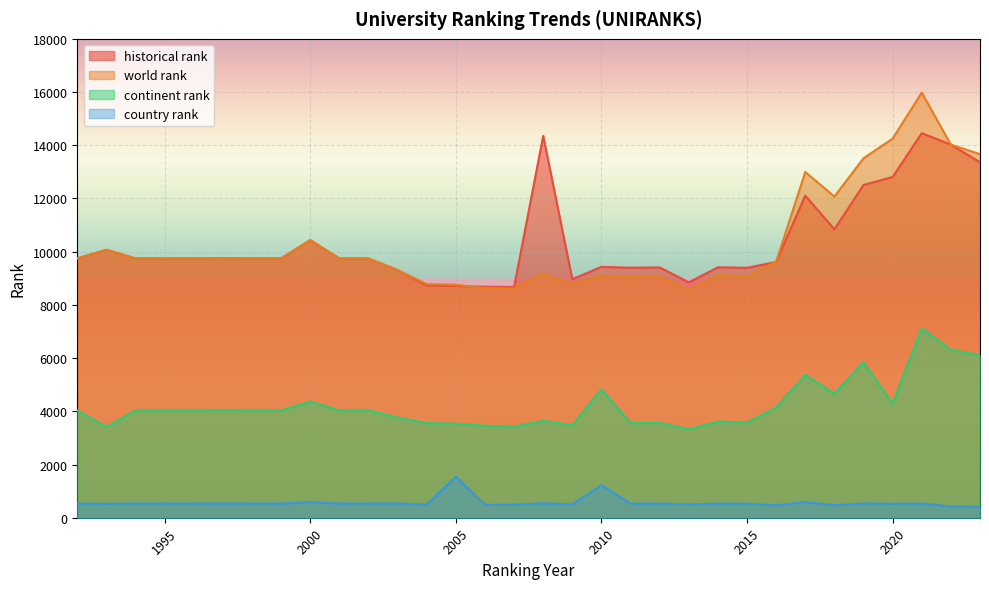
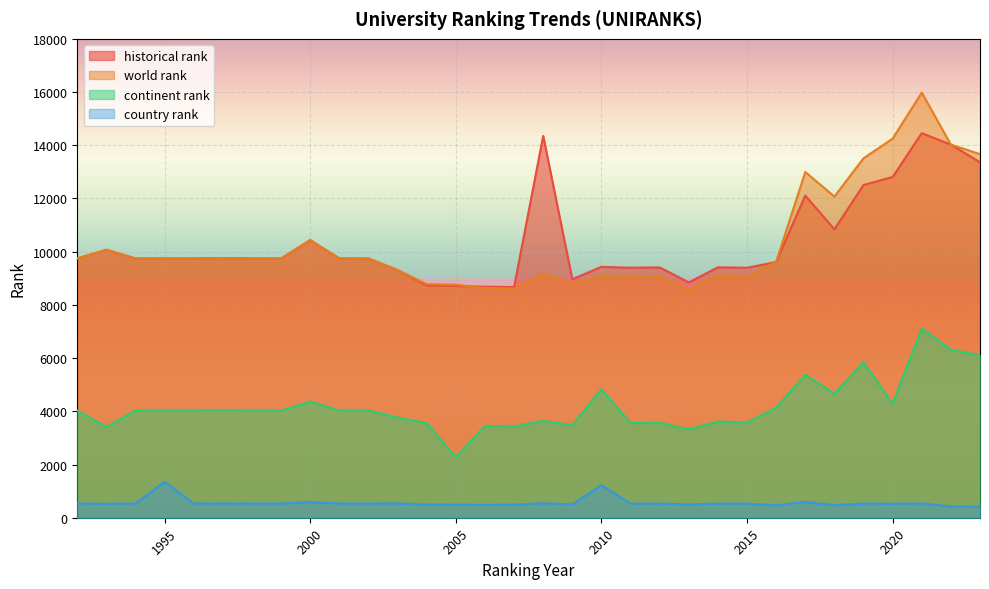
  {
    "continent rank": {
      "1995": 4000,
      "2000": 4400,
-     "2005": 3500,
+     "2005": 2300,
      "2010": 4800,
      "2015": 3600,
      "2020": 4300
    },
    "country rank": {
-     "1995": 500,
+     "1995": 1400,
      "2000": 600,
-     "2005": 1500,
+     "2005": 500,
      "2010": 1200,
      "2015": 500,
      "2020": 500
    }
  }
